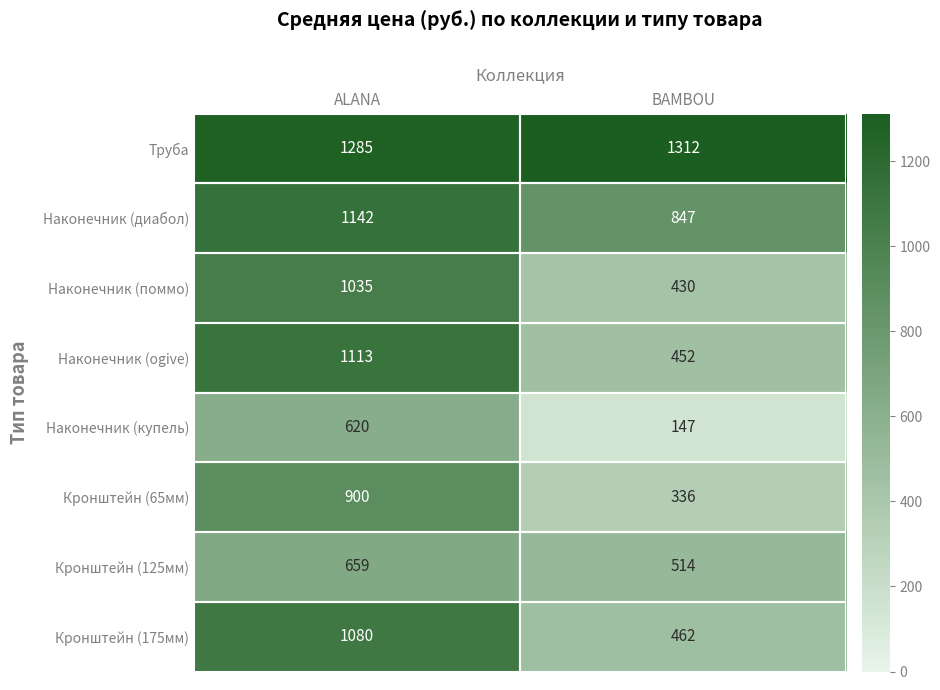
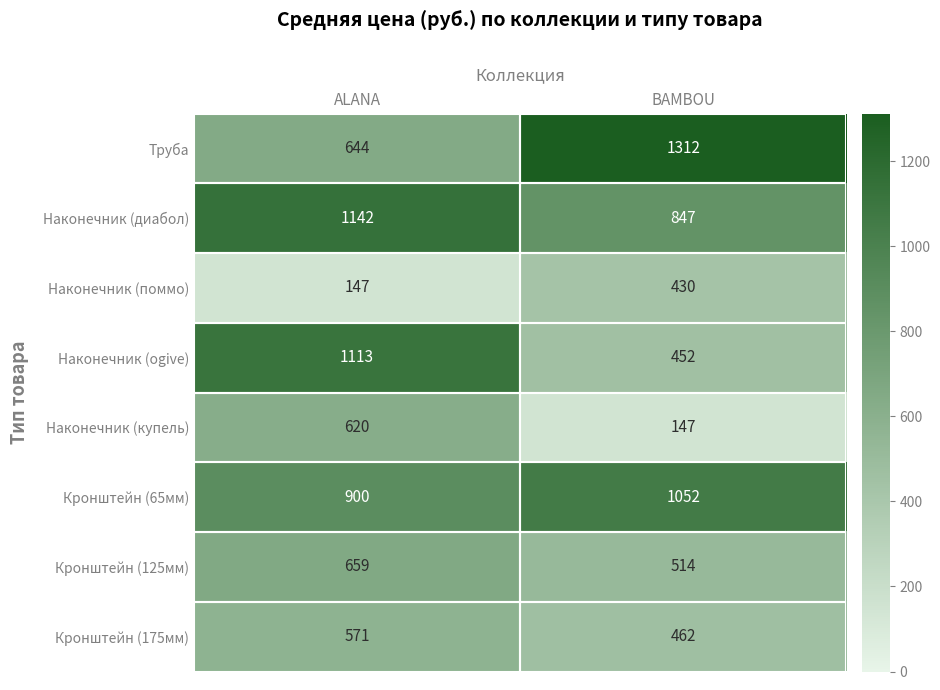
  {
    "Труба": {
-     "ALANA": 1285,
+     "ALANA": 644,
      "BAMBOU": 1312
    },
    "Наконечник (диабол)": {
      "ALANA": 1142,
      "BAMBOU": 847
    },
    "Наконечник (поммо)": {
-     "ALANA": 1035,
+     "ALANA": 147,
      "BAMBOU": 430
    },
    "Наконечник (ogive)": {
      "ALANA": 1113,
      "BAMBOU": 452
    },
    "Наконечник (купель)": {
      "ALANA": 620,
      "BAMBOU": 147
    },
    "Кронштейн (65мм)": {
      "ALANA": 900,
-     "BAMBOU": 336
+     "BAMBOU": 1052
    },
    "Кронштейн (125мм)": {
      "ALANA": 659,
      "BAMBOU": 514
    },
    "Кронштейн (175мм)": {
-     "ALANA": 1080,
+     "ALANA": 571,
      "BAMBOU": 462
    }
  }
